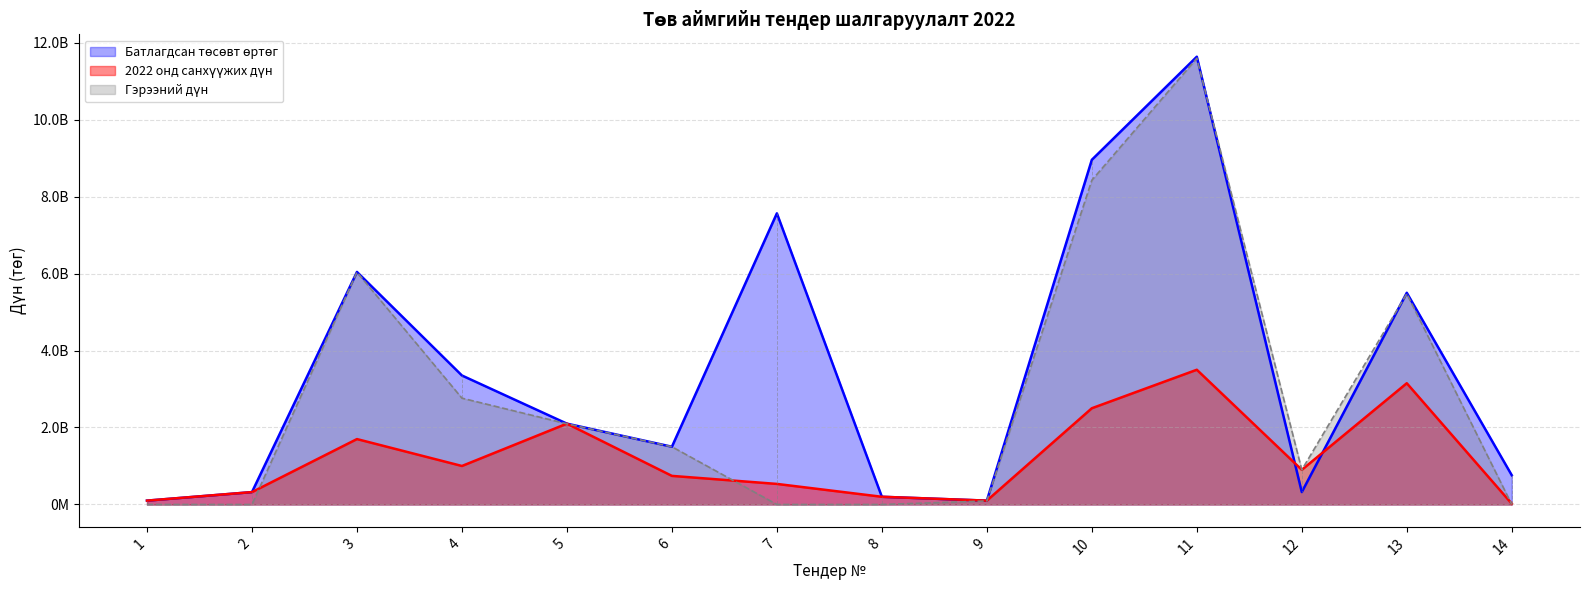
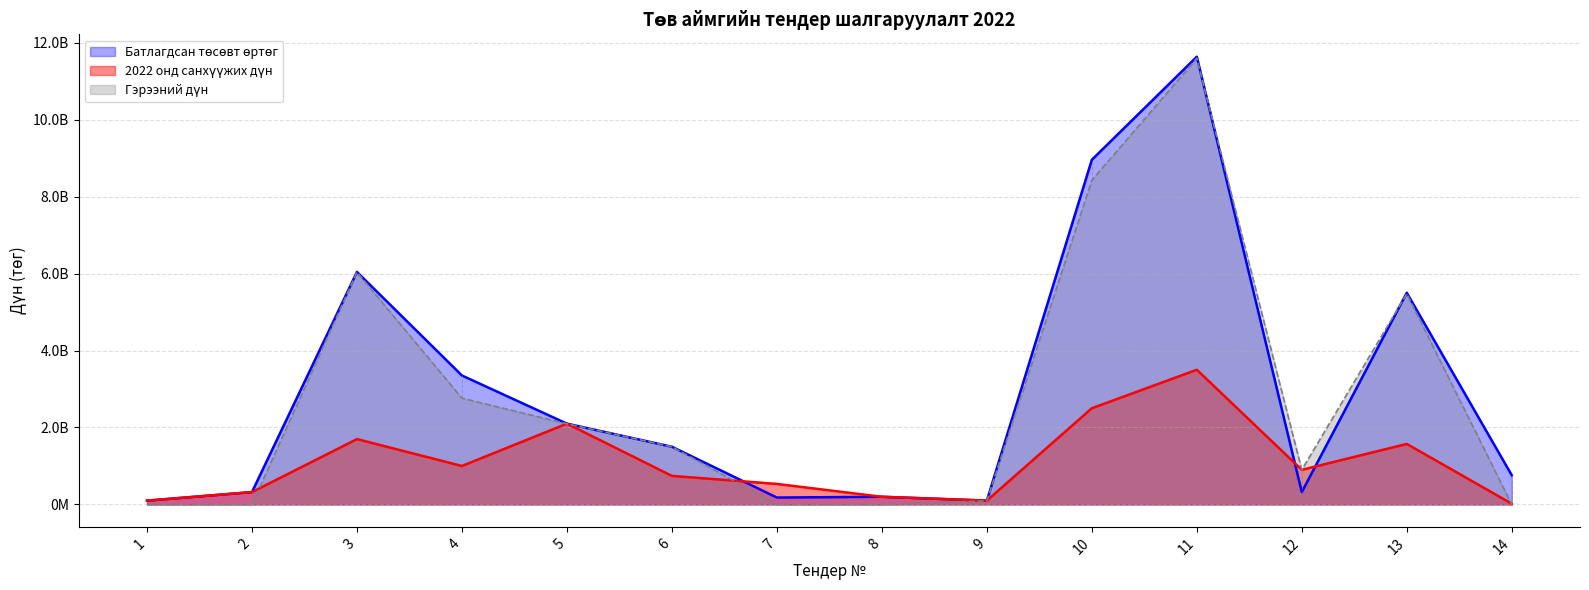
  {
    "Батлагдсан төсөвт өртөг": {
-     "7": 7600000000
+     "7": 200000000
    },
    "2022 онд санхүүжих дүн": {
      "3": 1700000000,
      "4": 1000000000,
      "6": 700000000,
      "7": 500000000,
      "10": 2500000000,
      "11": 3500000000,
-     "13": 3100000000
+     "13": 1600000000
    }
  }
